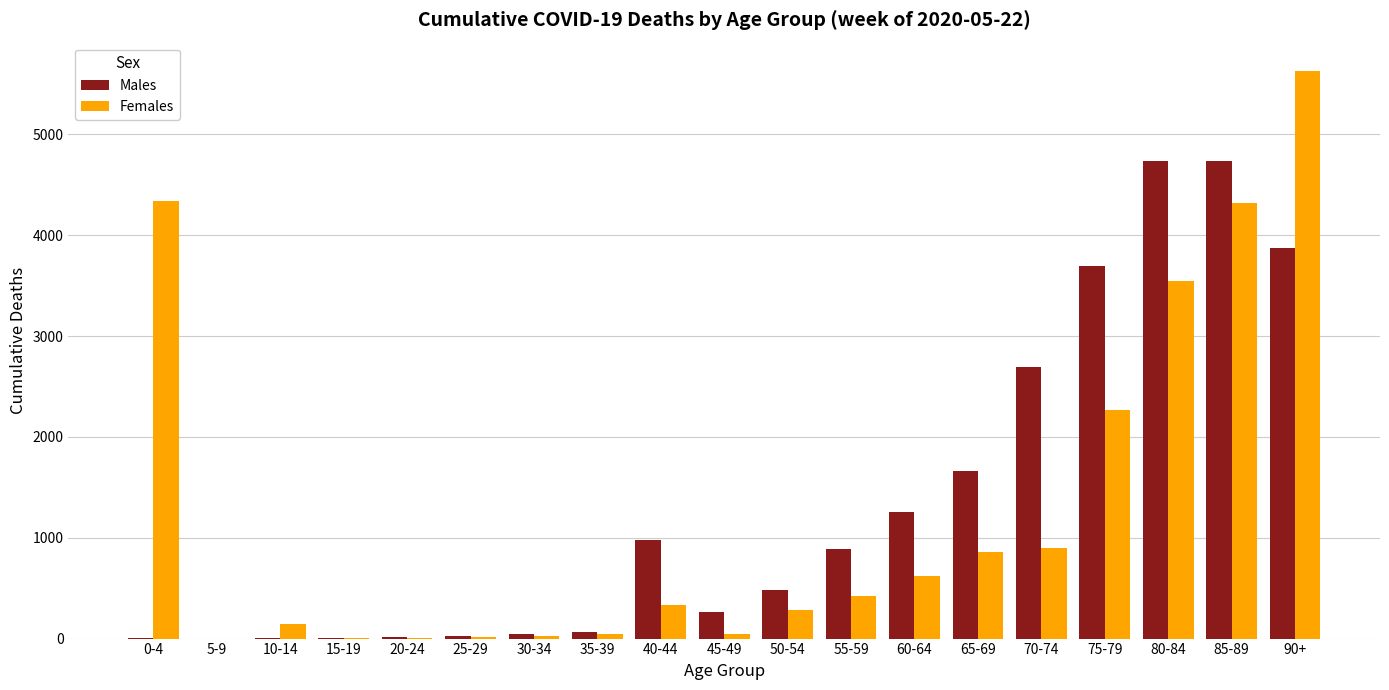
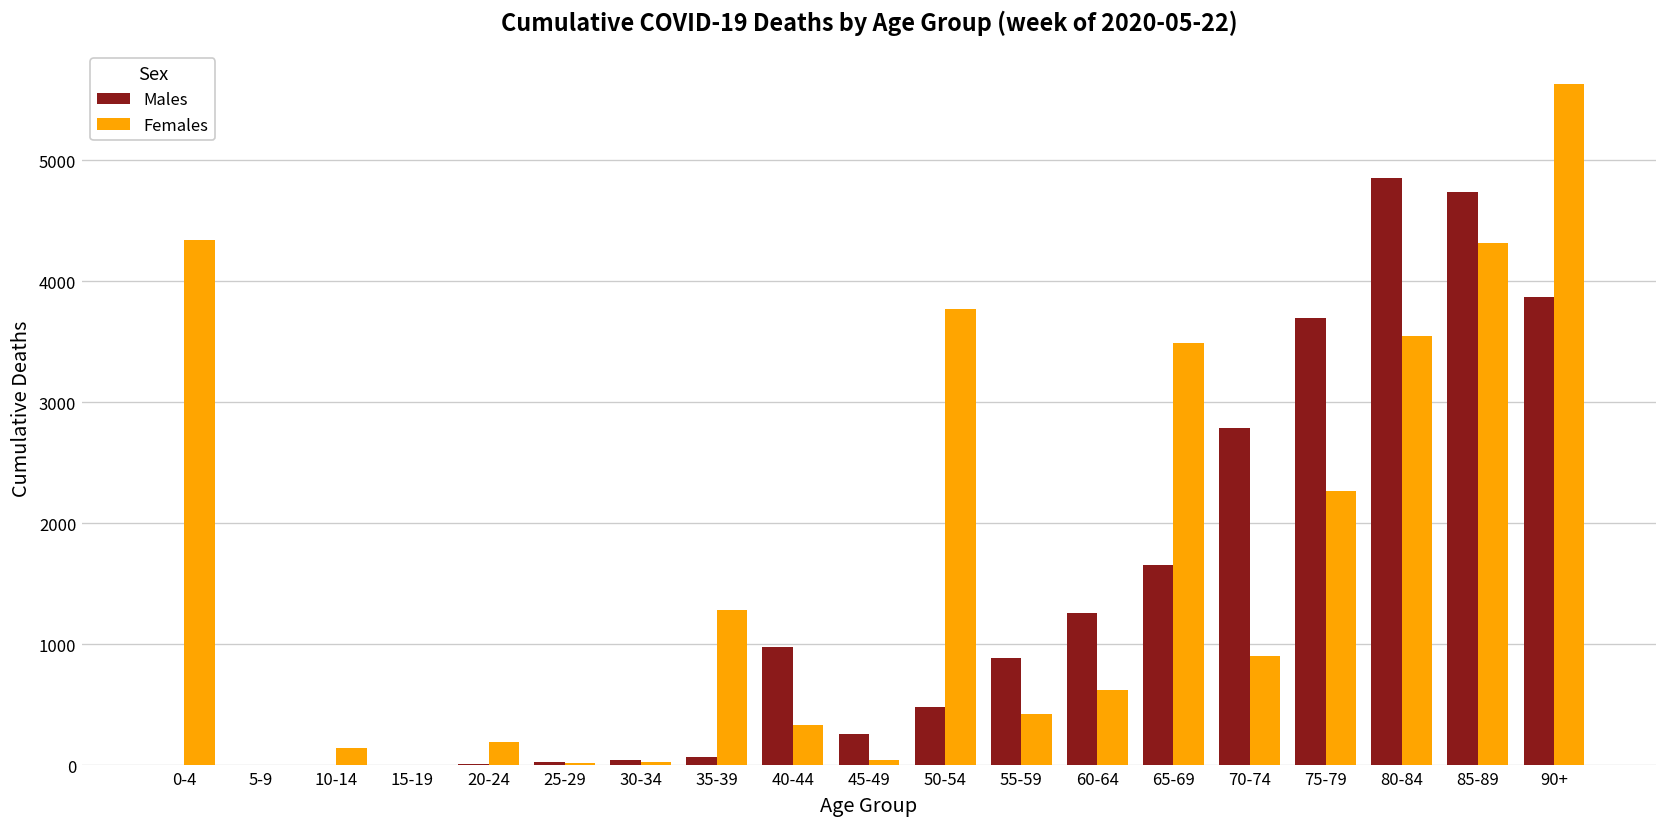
  {
    "Males": {
      "5-9": 0,
      "25-29": 30,
      "30-34": 50,
      "35-39": 70,
      "40-44": 980,
      "45-49": 260,
      "50-54": 480,
      "55-59": 890,
      "60-64": 1260,
      "65-69": 1660,
-     "70-74": 2700,
+     "70-74": 2780,
      "75-79": 3690,
-     "80-84": 4740,
+     "80-84": 4860,
      "85-89": 4740,
      "90+": 3870
    },
    "Females": {
      "0-4": 4340,
      "5-9": 0,
      "10-14": 140,
-     "20-24": 10,
+     "20-24": 190,
      "30-34": 30,
-     "35-39": 50,
+     "35-39": 1290,
      "40-44": 330,
      "45-49": 50,
-     "50-54": 280,
+     "50-54": 3770,
      "55-59": 420,
      "60-64": 620,
-     "65-69": 860,
+     "65-69": 3490,
      "70-74": 900,
      "75-79": 2270,
      "80-84": 3550,
      "85-89": 4320,
      "90+": 5630
    }
  }
